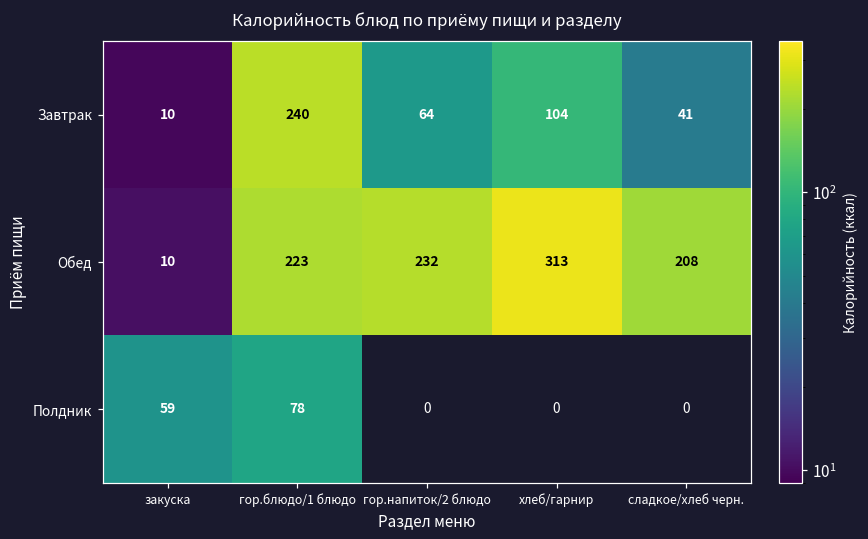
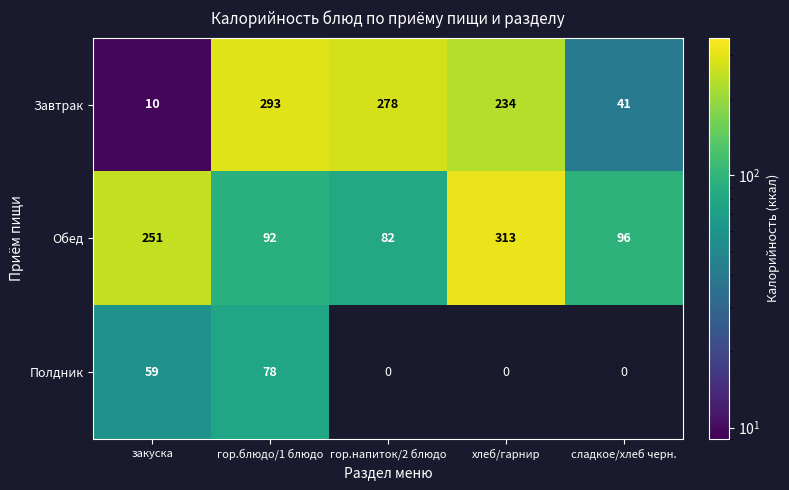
  {
    "Завтрак": {
      "закуска": 10,
-     "гор.блюдо/1 блюдо": 240,
-     "гор.напиток/2 блюдо": 64,
-     "хлеб/гарнир": 104,
+     "гор.блюдо/1 блюдо": 293,
+     "гор.напиток/2 блюдо": 278,
+     "хлеб/гарнир": 234,
      "сладкое/хлеб черн.": 41
    },
    "Обед": {
-     "закуска": 10,
-     "гор.блюдо/1 блюдо": 223,
-     "гор.напиток/2 блюдо": 232,
+     "закуска": 251,
+     "гор.блюдо/1 блюдо": 92,
+     "гор.напиток/2 блюдо": 82,
      "хлеб/гарнир": 313,
-     "сладкое/хлеб черн.": 208
+     "сладкое/хлеб черн.": 96
    },
    "Полдник": {
      "закуска": 59,
      "гор.блюдо/1 блюдо": 78
    }
  }
